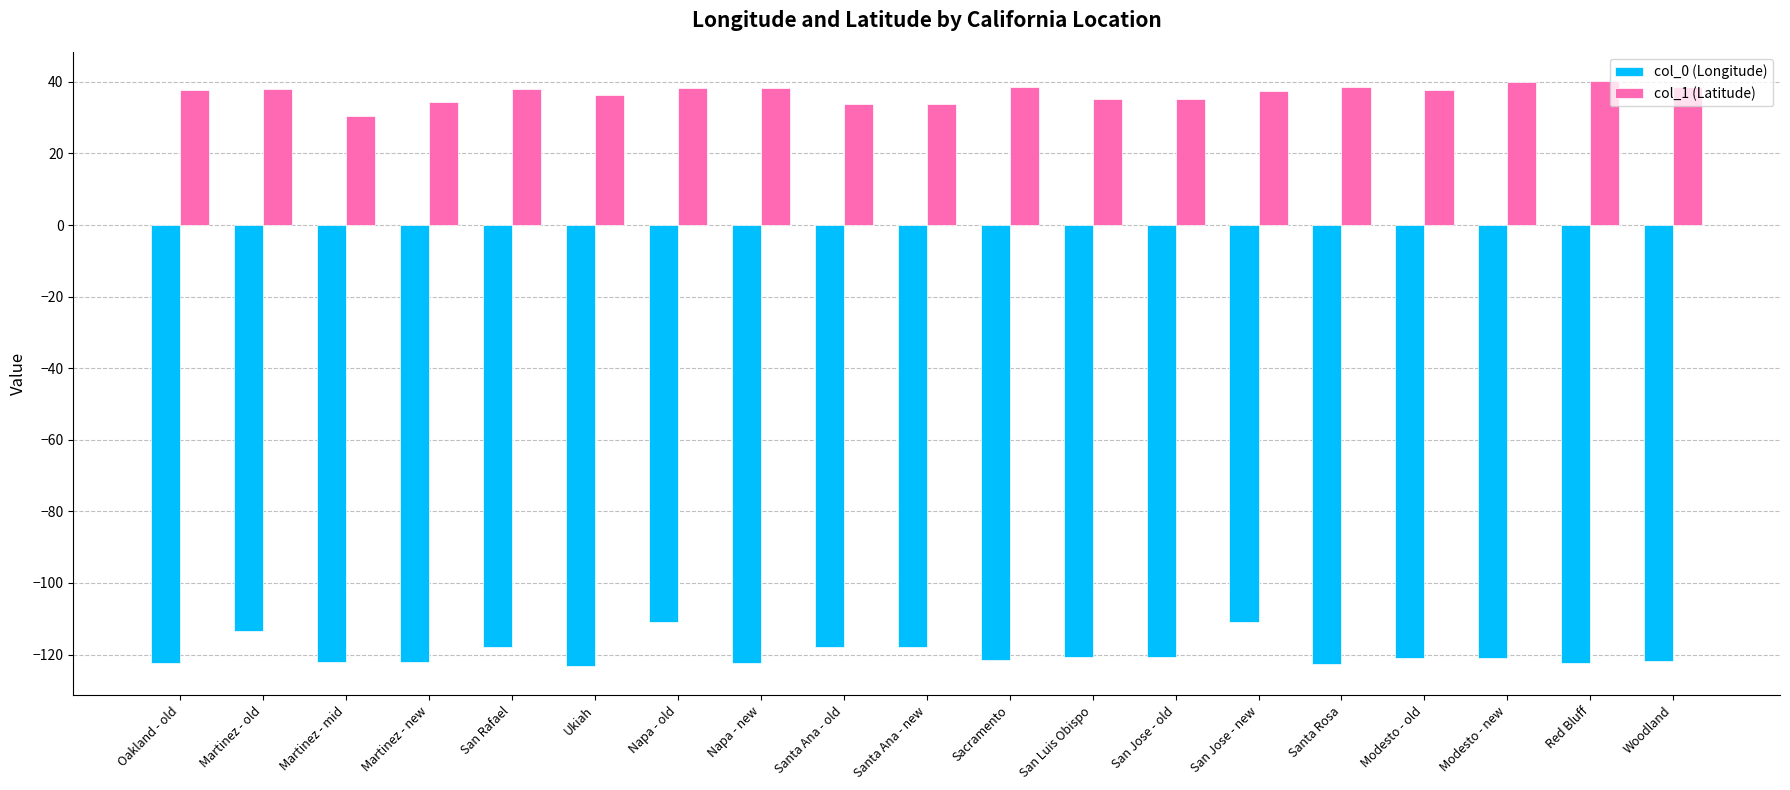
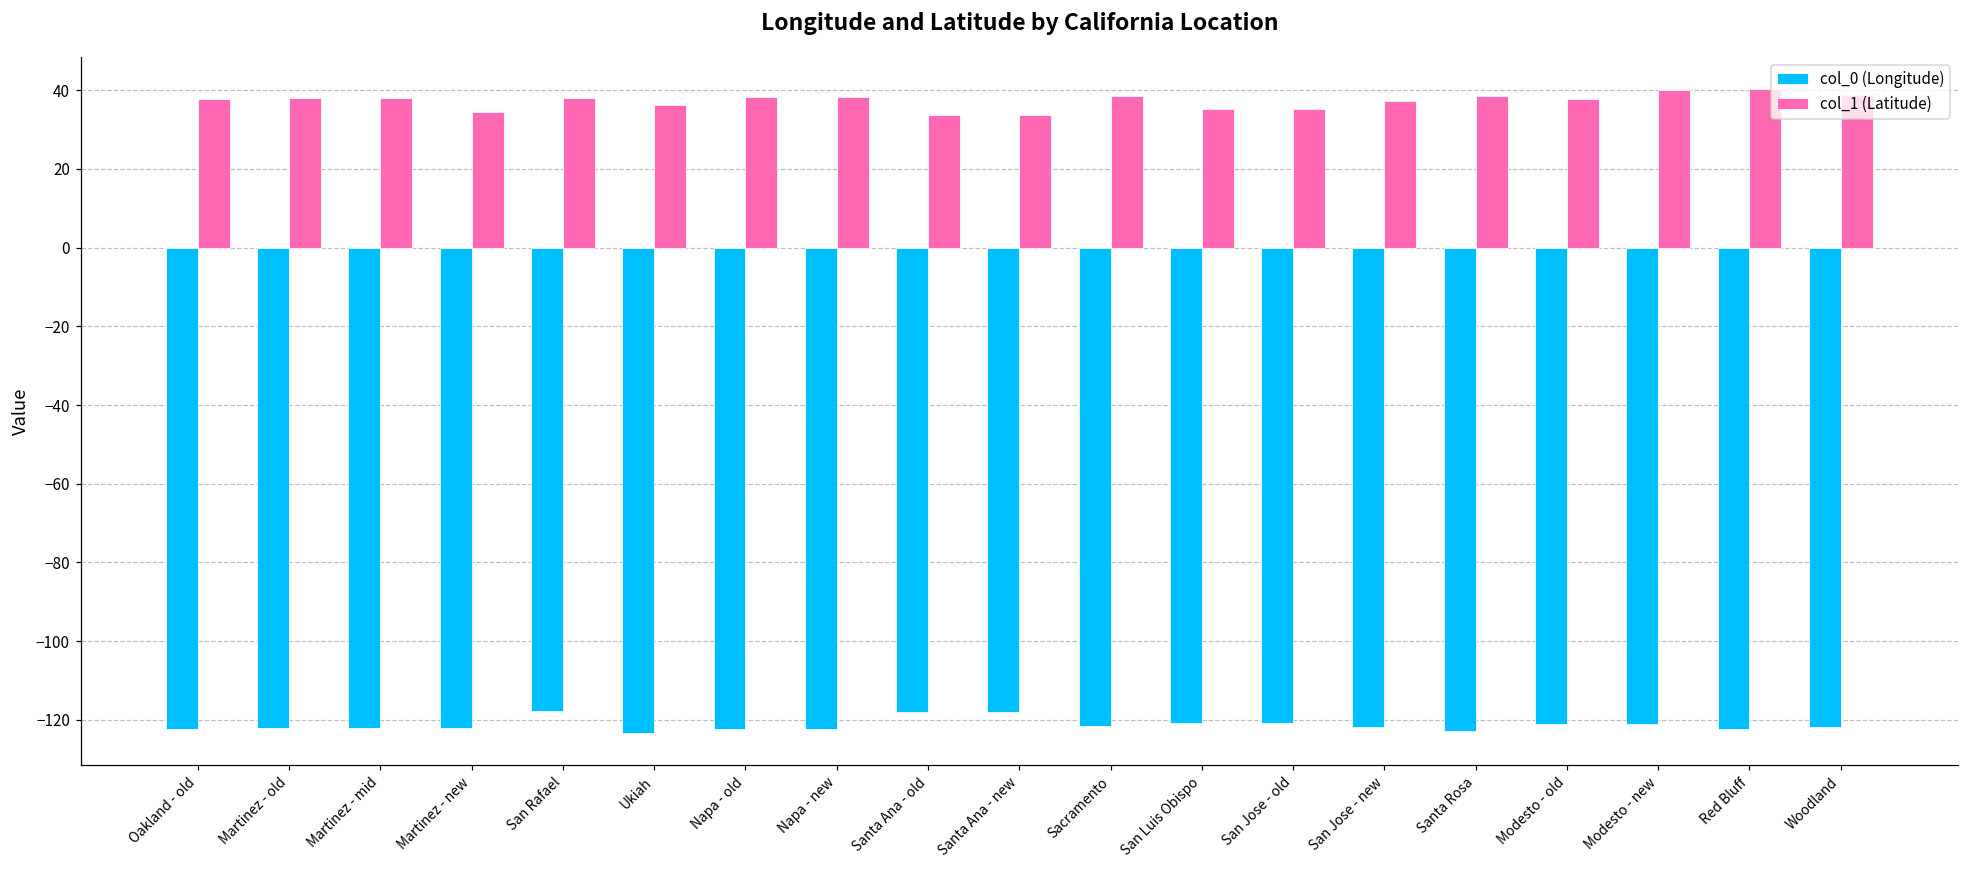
  {
    "col_0 (Longitude)": {
      "Oakland - old": -122,
-     "Martinez - old": -113,
+     "Martinez - old": -122,
      "Martinez - mid": -122,
      "Martinez - new": -122,
      "San Rafael": -118,
      "Ukiah": -123,
-     "Napa - old": -111,
+     "Napa - old": -122,
      "Napa - new": -122,
      "Santa Ana - old": -118,
      "Santa Ana - new": -118,
      "Sacramento": -121,
      "San Luis Obispo": -121,
      "San Jose - old": -121,
-     "San Jose - new": -111,
+     "San Jose - new": -122,
      "Santa Rosa": -123,
      "Modesto - old": -121,
      "Modesto - new": -121,
      "Red Bluff": -122,
      "Woodland": -122
    },
    "col_1 (Latitude)": {
      "Oakland - old": 38,
      "Martinez - old": 38,
-     "Martinez - mid": 31,
+     "Martinez - mid": 38,
      "Martinez - new": 34,
      "San Rafael": 38,
      "Ukiah": 36,
      "Napa - old": 38,
      "Napa - new": 38,
      "Santa Ana - old": 34,
      "Santa Ana - new": 34,
      "Sacramento": 39,
      "San Luis Obispo": 35,
      "San Jose - old": 35,
      "San Jose - new": 37,
      "Santa Rosa": 38,
      "Modesto - old": 38,
      "Modesto - new": 40,
      "Red Bluff": 40
    }
  }
